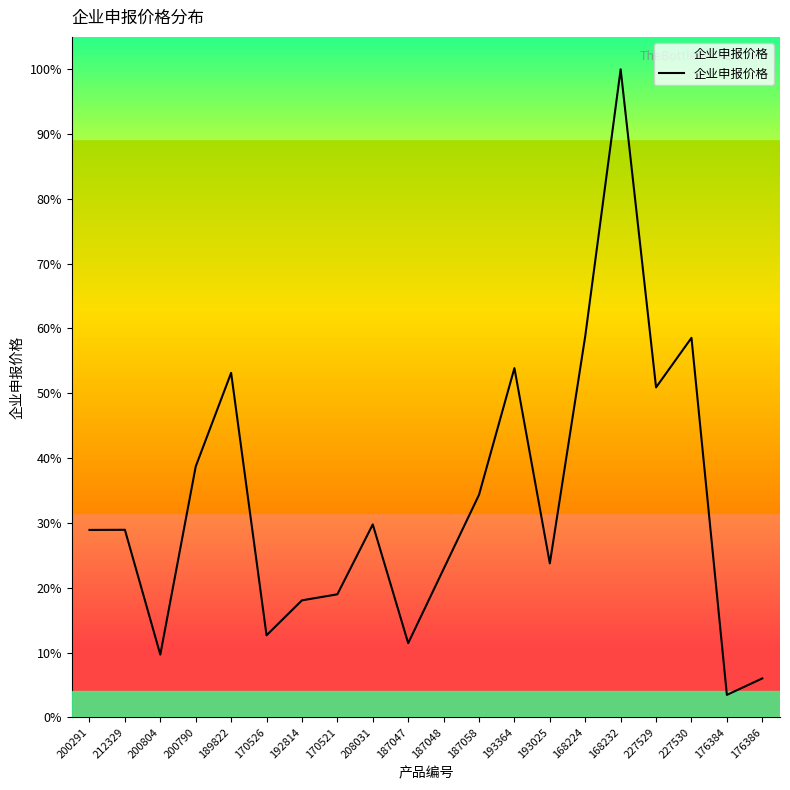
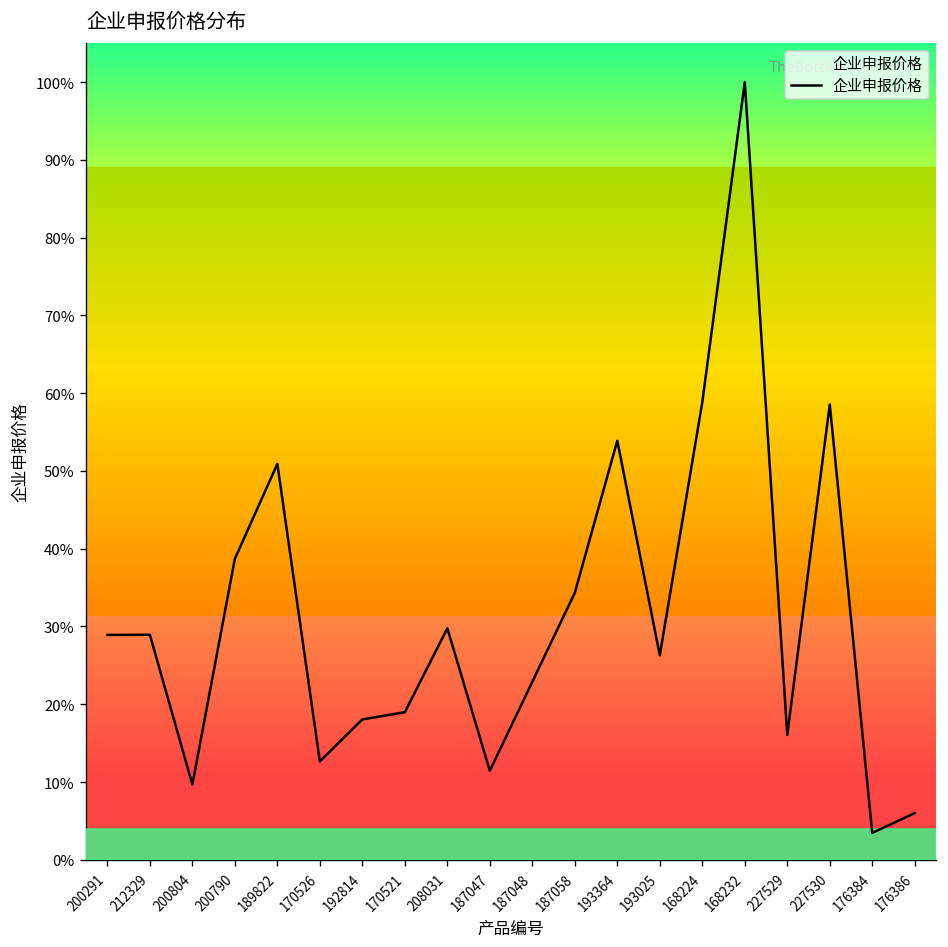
  {
    "200291": "29%",
    "212329": "29%",
    "200804": "10%",
    "200790": "39%",
-   "189822": "53%",
+   "189822": "51%",
    "170526": "13%",
    "192814": "18%",
    "170521": "19%",
    "208031": "30%",
    "187047": "11%",
    "187048": "23%",
    "187058": "34%",
    "193364": "54%",
-   "193025": "24%",
+   "193025": "26%",
    "168224": "59%",
    "168232": "100%",
-   "227529": "51%",
+   "227529": "16%",
    "227530": "59%",
    "176386": "6%"
  }
